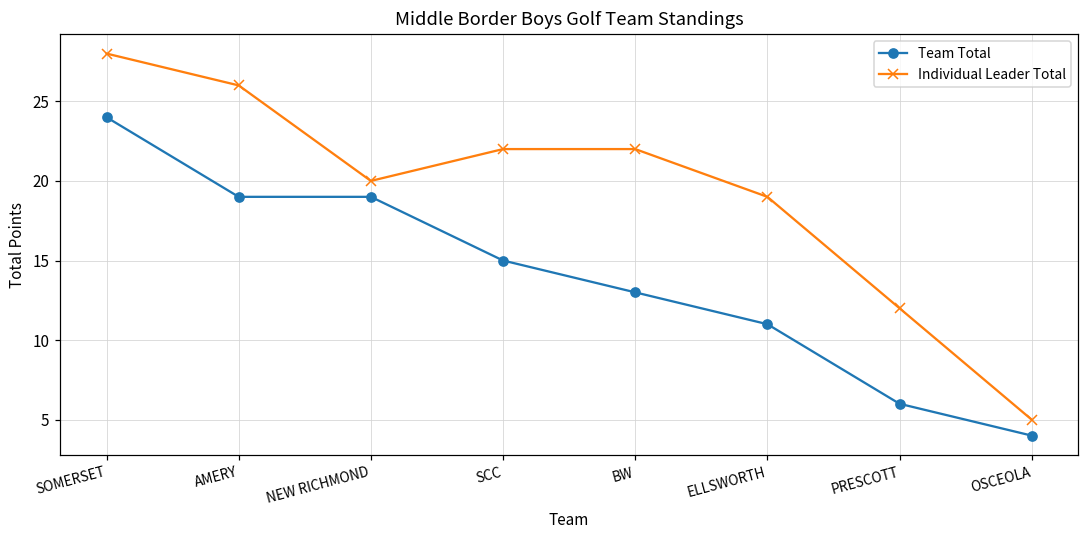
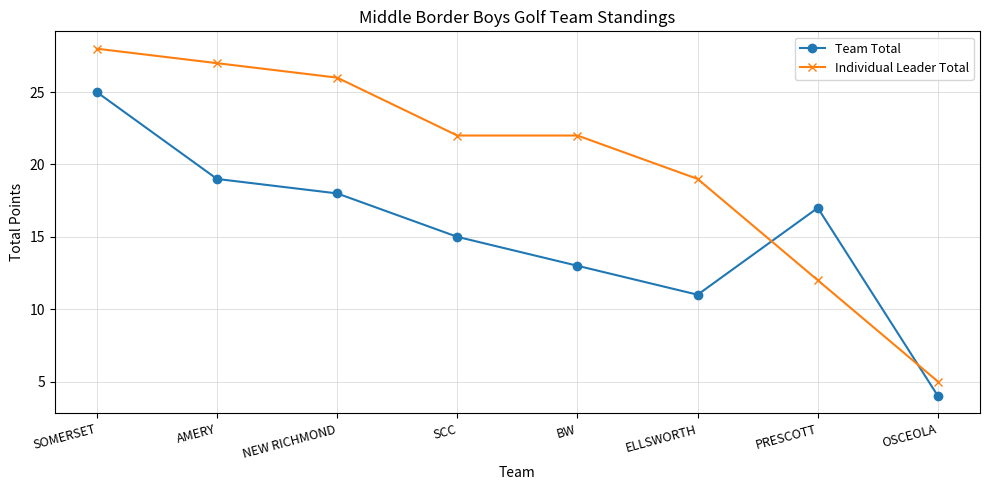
  {
    "Team Total": {
-     "SOMERSET": 24,
+     "SOMERSET": 25,
      "AMERY": 19,
-     "NEW RICHMOND": 19,
+     "NEW RICHMOND": 18,
      "SCC": 15,
      "BW": 13,
      "ELLSWORTH": 11,
-     "PRESCOTT": 6,
+     "PRESCOTT": 17,
      "OSCEOLA": 4
    },
    "Individual Leader Total": {
      "SOMERSET": 28,
-     "AMERY": 26,
-     "NEW RICHMOND": 20,
+     "AMERY": 27,
+     "NEW RICHMOND": 26,
      "SCC": 22,
      "BW": 22,
      "ELLSWORTH": 19,
      "PRESCOTT": 12,
      "OSCEOLA": 5
    }
  }
